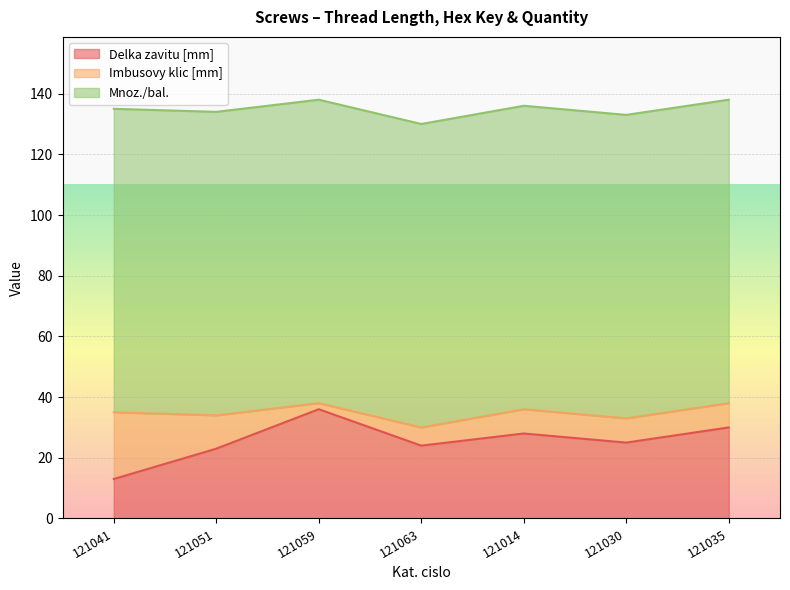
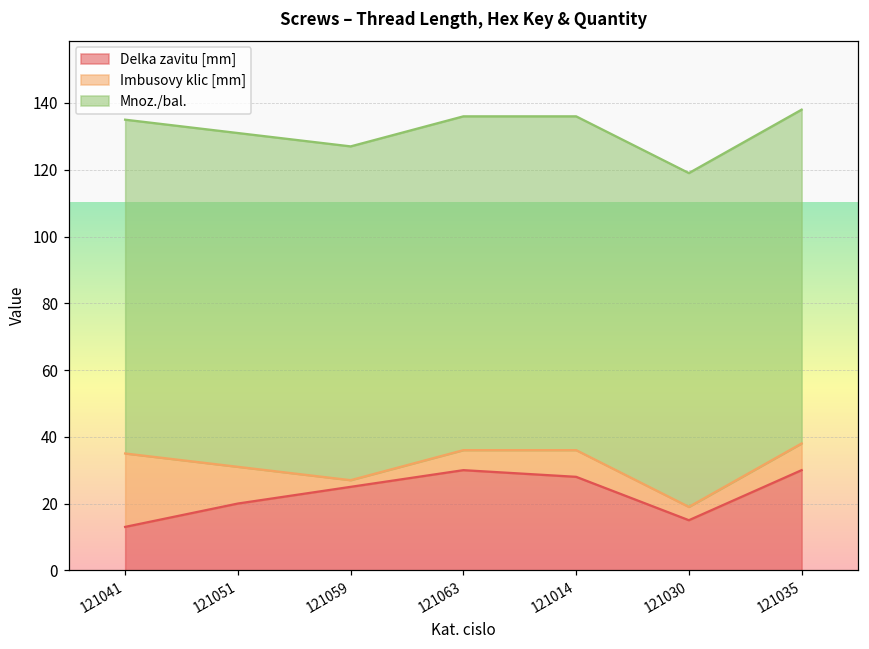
  {
    "Delka zavitu [mm]": {
      "121041": 13,
-     "121051": 23,
-     "121059": 36,
-     "121063": 24,
+     "121051": 20,
+     "121059": 25,
+     "121063": 30,
      "121014": 28,
-     "121030": 25,
+     "121030": 15,
      "121035": 30
    },
    "Imbusovy klic [mm]": {
      "121041": 22,
      "121051": 11,
      "121059": 2,
      "121063": 6,
      "121014": 8,
-     "121030": 8,
+     "121030": 4,
      "121035": 8
    },
    "Mnoz./bal.": {
      "121041": 100,
      "121051": 100,
      "121059": 100,
      "121063": 100,
      "121014": 100,
      "121030": 100,
      "121035": 100
    }
  }
